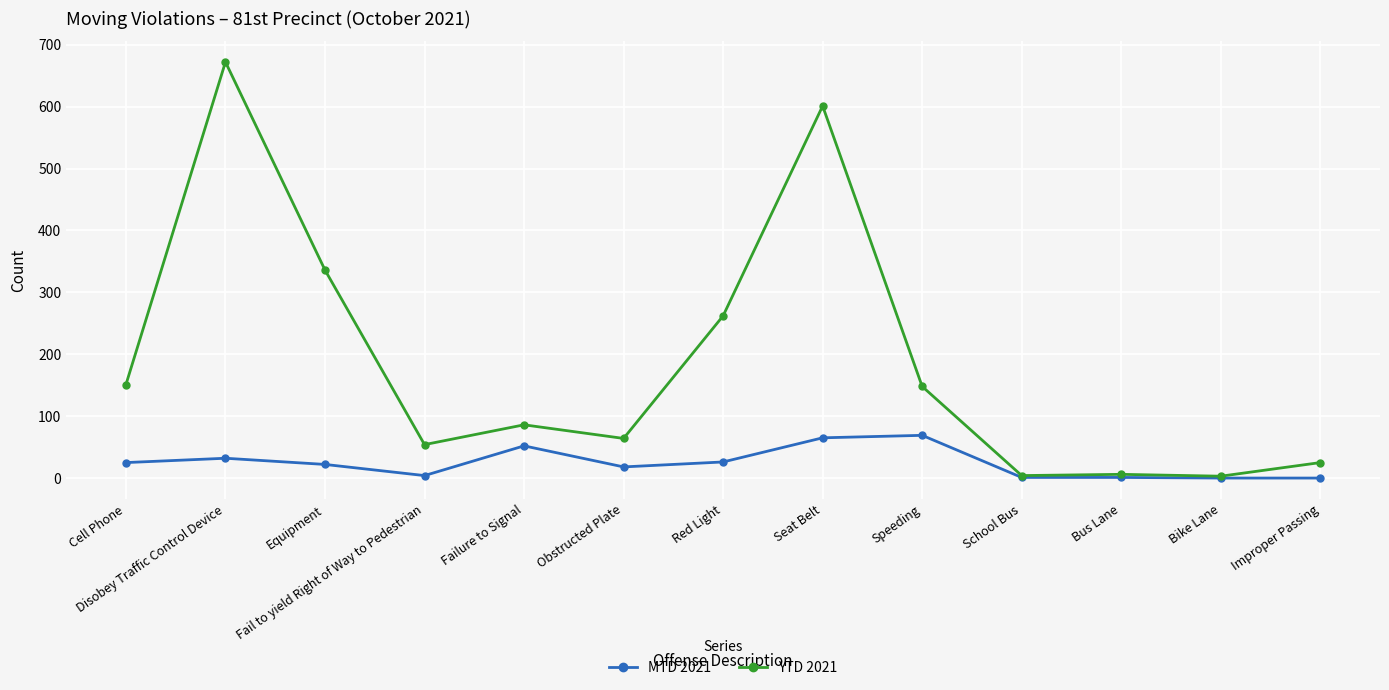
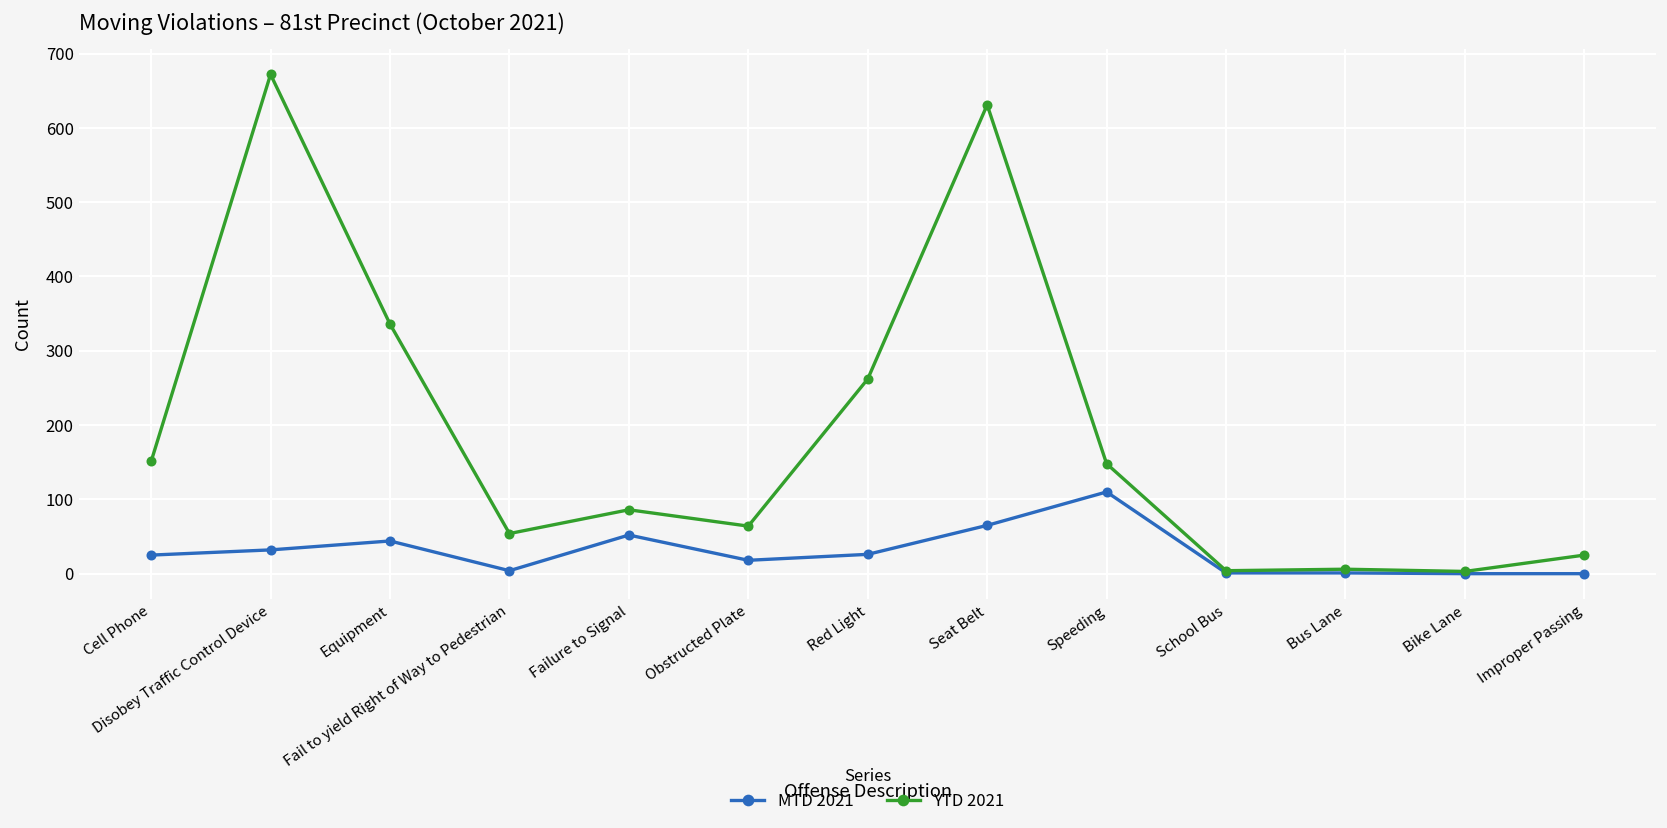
  {
    "MTD 2021": {
      "Cell Phone": 30,
      "Disobey Traffic Control Device": 30,
-     "Equipment": 20,
+     "Equipment": 40,
      "Fail to yield Right of Way to Pedestrian": 0,
      "Failure to Signal": 50,
      "Obstructed Plate": 20,
      "Red Light": 30,
      "Seat Belt": 70,
-     "Speeding": 70,
+     "Speeding": 110,
      "Bus Lane": 0,
      "Improper Passing": 0
    },
    "YTD 2021": {
      "Cell Phone": 150,
      "Disobey Traffic Control Device": 670,
      "Equipment": 340,
      "Fail to yield Right of Way to Pedestrian": 50,
      "Failure to Signal": 90,
      "Obstructed Plate": 60,
      "Red Light": 260,
-     "Seat Belt": 600,
+     "Seat Belt": 630,
      "Speeding": 150,
      "Bus Lane": 10,
      "Improper Passing": 30
    }
  }
